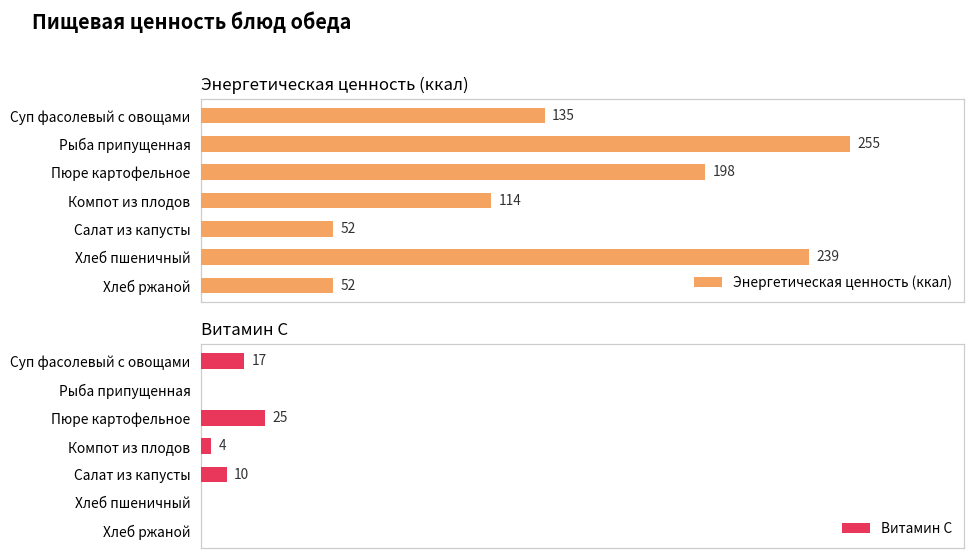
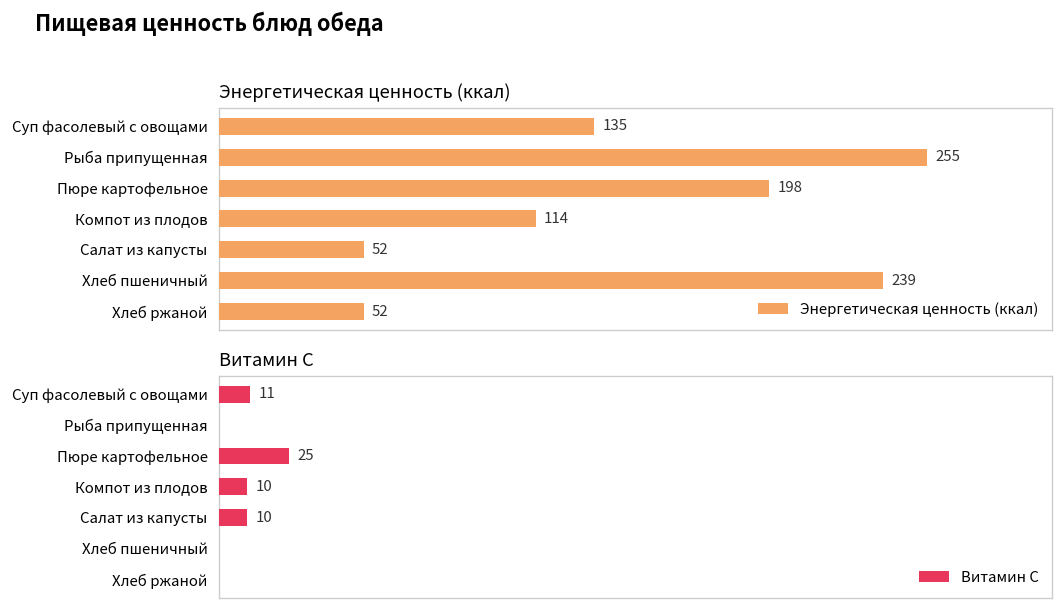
  {
    "Энергетическая ценность (ккал)": {
      "Суп фасолевый с овощами": 135,
      "Рыба припущенная": 255,
      "Пюре картофельное": 198,
      "Компот из плодов": 114,
      "Салат из капусты": 52,
      "Хлеб пшеничный": 239,
      "Хлеб ржаной": 52
    },
    "Витамин С": {
-     "Суп фасолевый с овощами": 17,
+     "Суп фасолевый с овощами": 11,
      "Пюре картофельное": 25,
-     "Компот из плодов": 4,
+     "Компот из плодов": 10,
      "Салат из капусты": 10
    }
  }
